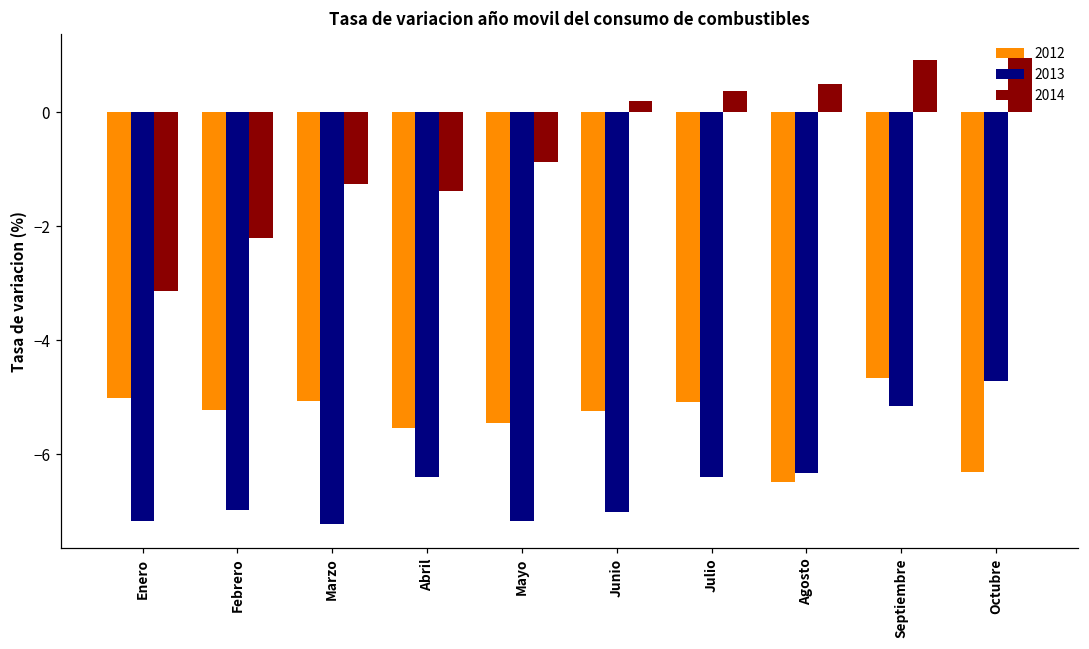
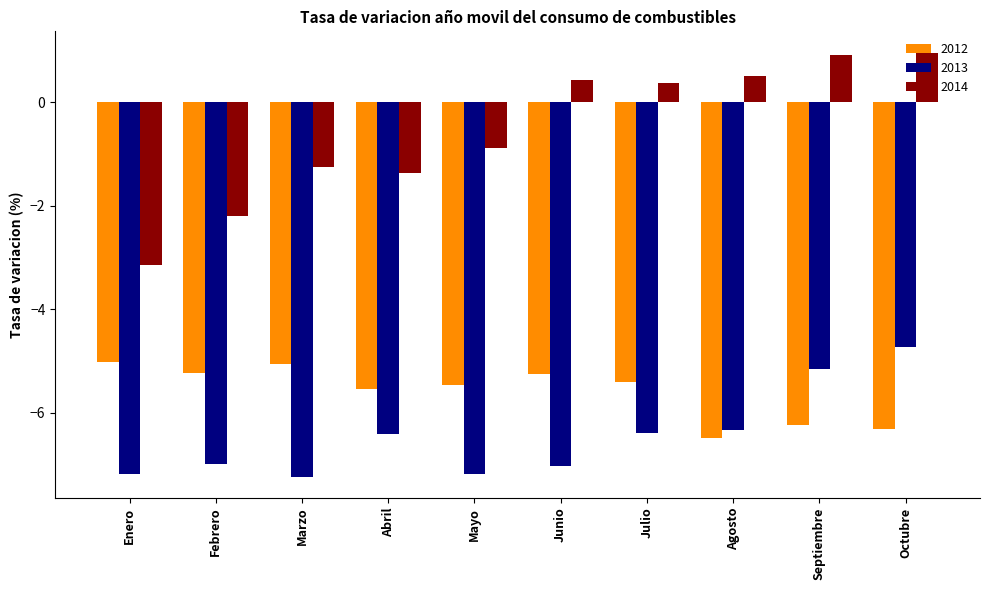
  {
    "2012": {
      "Enero": -5.0,
      "Febrero": -5.2,
      "Marzo": -5.1,
      "Abril": -5.5,
      "Mayo": -5.5,
      "Junio": -5.2,
-     "Julio": -5.1,
+     "Julio": -5.4,
      "Agosto": -6.5,
-     "Septiembre": -4.7,
+     "Septiembre": -6.2,
      "Octubre": -6.3
    },
    "2013": {
      "Enero": -7.2,
      "Febrero": -7.0,
      "Marzo": -7.2,
      "Abril": -6.4,
      "Mayo": -7.2,
      "Junio": -7.0,
      "Julio": -6.4,
      "Agosto": -6.3,
      "Septiembre": -5.2,
      "Octubre": -4.7
    },
    "2014": {
      "Enero": -3.1,
      "Febrero": -2.2,
      "Marzo": -1.3,
      "Abril": -1.4,
      "Mayo": -0.9,
-     "Junio": 0.2,
+     "Junio": 0.4,
      "Julio": 0.4,
      "Agosto": 0.5,
      "Septiembre": 0.9,
      "Octubre": 1.0
    }
  }
